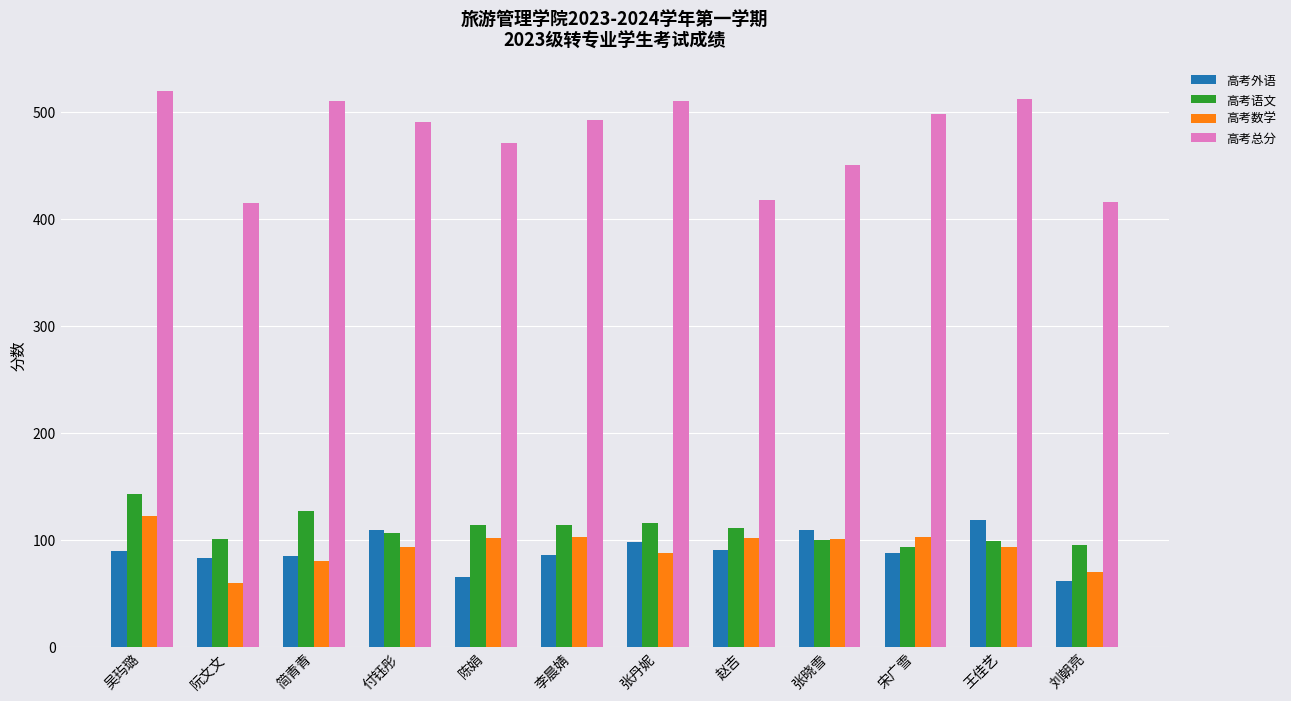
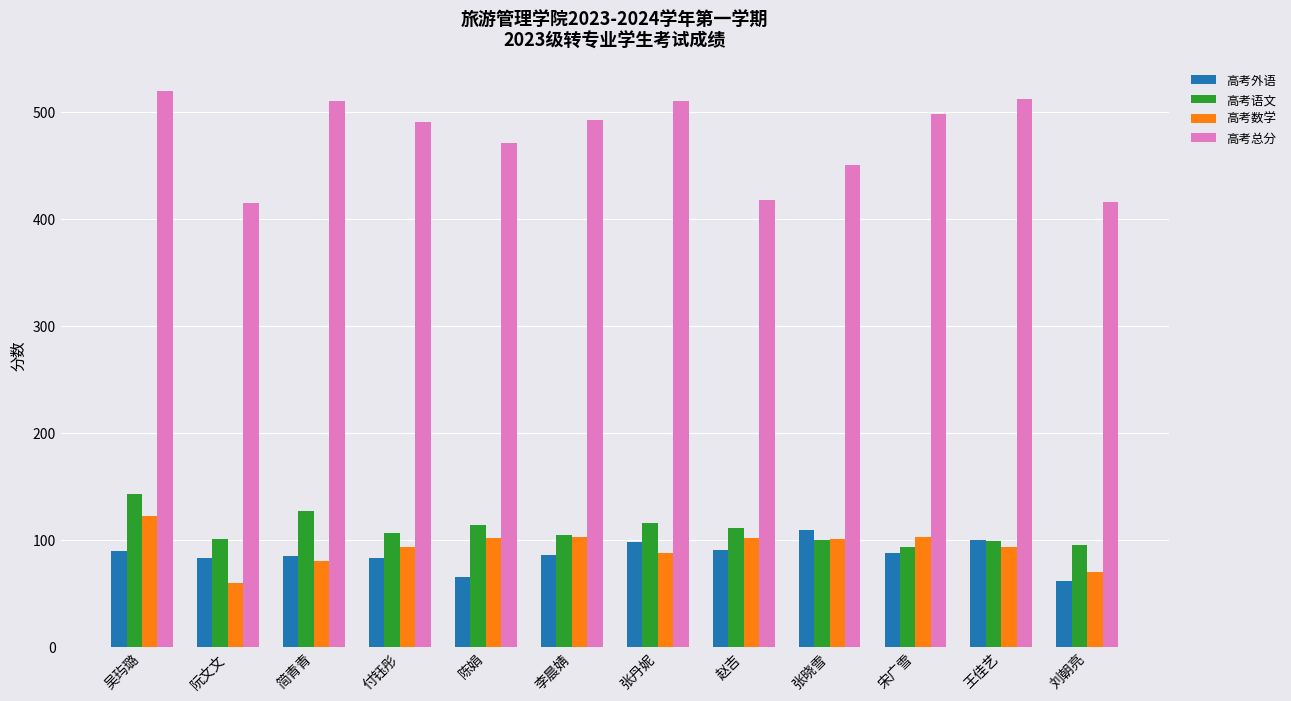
  {
    "高考外语": {
      "吴玙璐": 90,
      "阮文文": 83,
      "简青青": 85,
-     "付钰彤": 109,
+     "付钰彤": 83,
      "陈娟": 65,
      "李晨婧": 86,
      "张丹妮": 98,
      "赵吉": 91,
      "张晓雪": 109,
      "宋广雪": 88,
-     "王佳艺": 119,
+     "王佳艺": 100,
      "刘朝亮": 62
    },
    "高考语文": {
      "吴玙璐": 143,
      "阮文文": 101,
      "简青青": 127,
      "付钰彤": 106,
      "陈娟": 114,
-     "李晨婧": 114,
+     "李晨婧": 105,
      "张丹妮": 116,
      "赵吉": 111,
      "张晓雪": 100,
      "宋广雪": 93,
      "王佳艺": 99,
      "刘朝亮": 95
    },
    "高考数学": {
      "吴玙璐": 122,
      "阮文文": 60,
      "简青青": 80,
      "付钰彤": 93,
      "陈娟": 102,
      "李晨婧": 103,
      "张丹妮": 88,
      "赵吉": 102,
      "张晓雪": 101,
      "宋广雪": 103,
      "王佳艺": 93,
      "刘朝亮": 70
    },
    "高考总分": {
      "吴玙璐": 520,
      "阮文文": 415,
      "简青青": 510,
      "付钰彤": 491,
      "陈娟": 471,
      "李晨婧": 493,
      "张丹妮": 510,
      "赵吉": 418,
      "张晓雪": 451,
      "宋广雪": 498,
      "王佳艺": 512,
      "刘朝亮": 416
    }
  }
